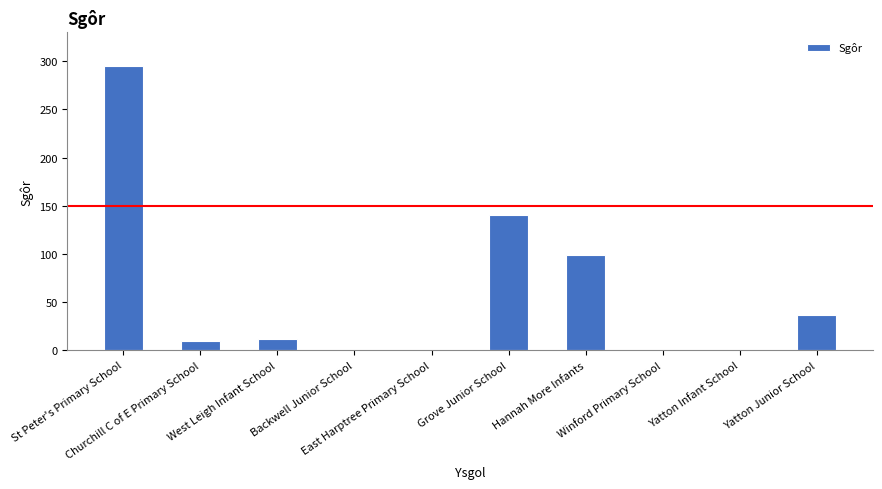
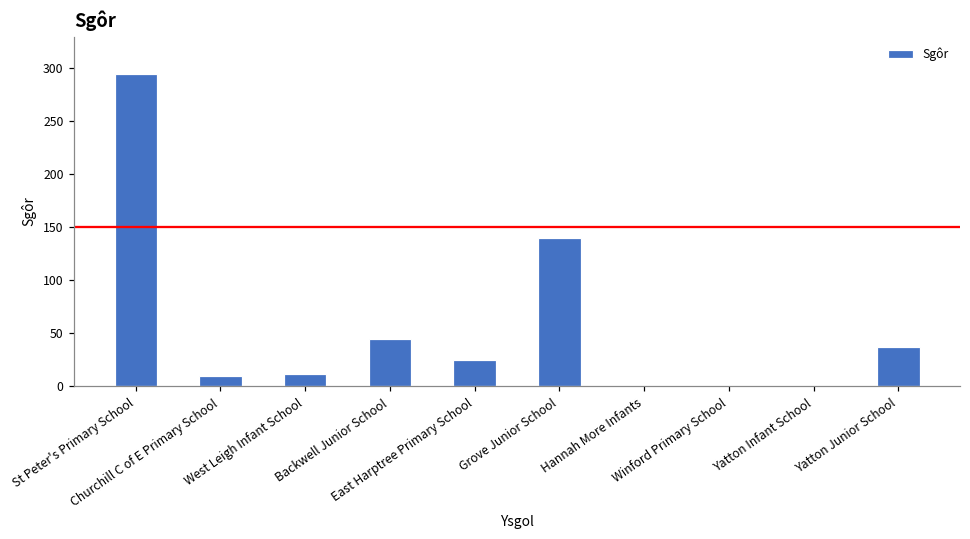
  {
    "St Peter's Primary School": 300,
    "Churchill C of E Primary School": 10,
    "West Leigh Infant School": 10,
-   "Backwell Junior School": 0,
-   "East Harptree Primary School": 0,
+   "Backwell Junior School": 50,
+   "East Harptree Primary School": 30,
    "Grove Junior School": 140,
-   "Hannah More Infants": 100,
+   "Hannah More Infants": 0,
    "Winford Primary School": 0,
    "Yatton Infant School": 0,
    "Yatton Junior School": 40
  }
